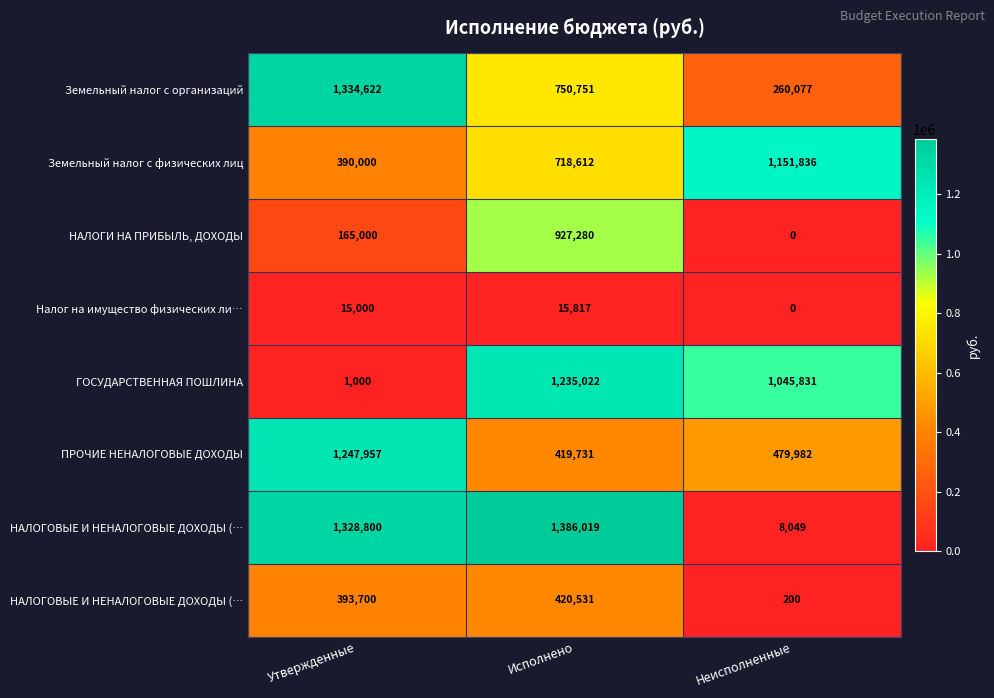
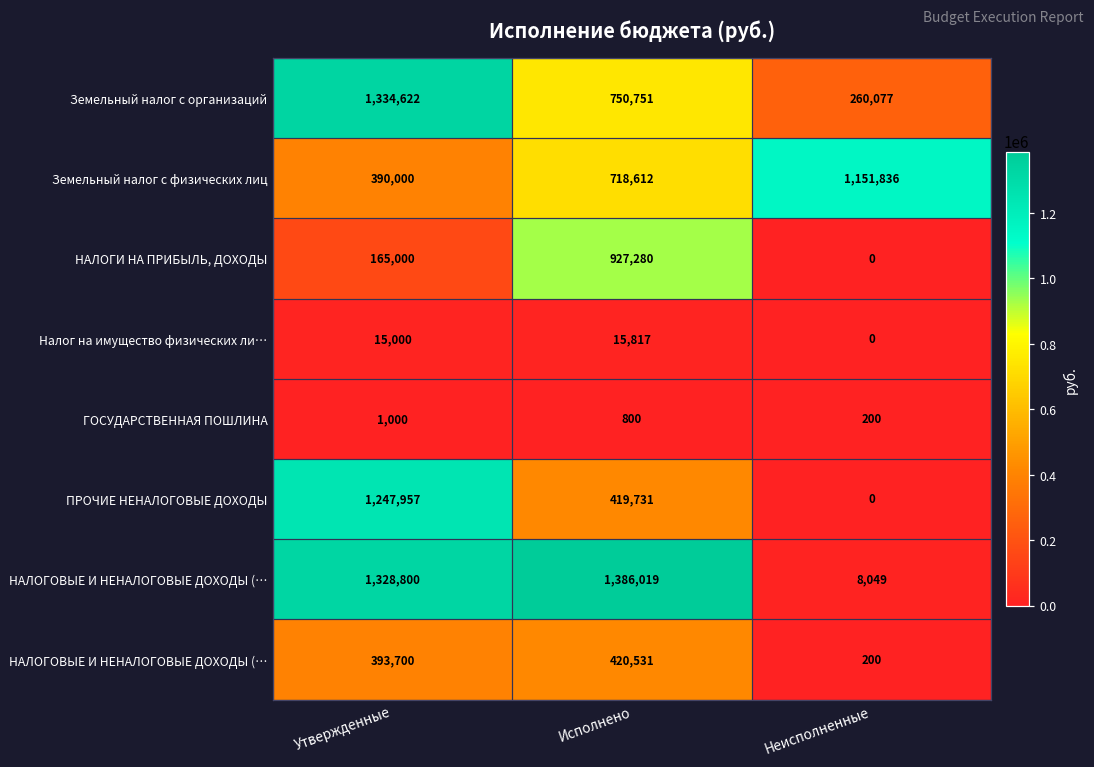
  {
    "Земельный налог с организаций": {
      "Утвержденные": "1,334,622",
      "Исполнено": "750,751",
      "Неисполненные": "260,077"
    },
    "Земельный налог с физических лиц": {
      "Утвержденные": "390,000",
      "Исполнено": "718,612",
      "Неисполненные": "1,151,836"
    },
    "НАЛОГИ НА ПРИБЫЛЬ, ДОХОДЫ": {
      "Утвержденные": "165,000",
      "Исполнено": "927,280",
      "Неисполненные": "0"
    },
    "Налог на имущество физических ли…": {
      "Утвержденные": "15,000",
      "Исполнено": "15,817",
      "Неисполненные": "0"
    },
    "ГОСУДАРСТВЕННАЯ ПОШЛИНА": {
      "Утвержденные": "1,000",
-     "Исполнено": "1,235,022",
-     "Неисполненные": "1,045,831"
+     "Исполнено": "800",
+     "Неисполненные": "200"
    },
    "ПРОЧИЕ НЕНАЛОГОВЫЕ ДОХОДЫ": {
      "Утвержденные": "1,247,957",
      "Исполнено": "419,731",
-     "Неисполненные": "479,982"
+     "Неисполненные": "0"
    }
  }
